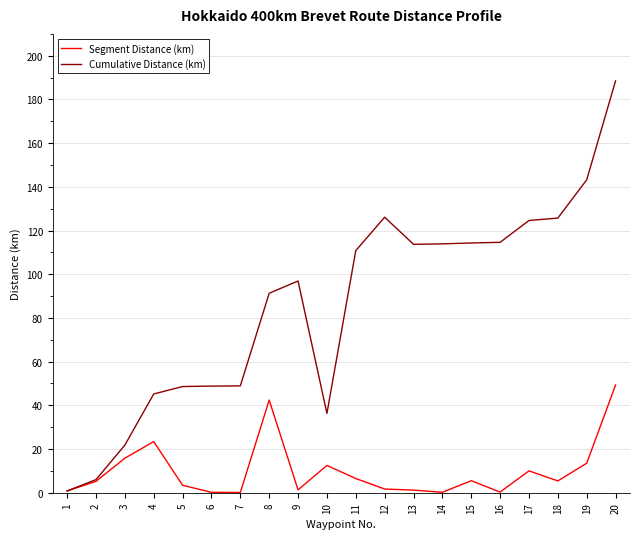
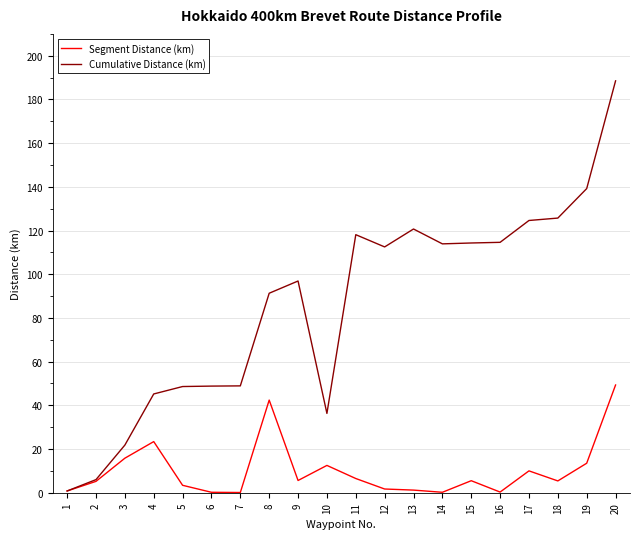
  {
    "Segment Distance (km)": {
      "3": 16,
      "4": 23,
      "5": 3,
      "6": 0,
      "7": 0,
      "8": 42,
-     "9": 1,
+     "9": 6,
      "10": 13,
      "11": 7,
      "12": 2,
      "13": 1,
      "14": 0,
      "15": 6,
      "16": 0,
      "17": 10,
      "18": 5,
      "19": 14,
      "20": 49
    },
    "Cumulative Distance (km)": {
      "3": 22,
      "4": 45,
      "5": 49,
      "6": 49,
      "7": 49,
      "8": 91,
      "9": 97,
      "10": 36,
-     "11": 111,
-     "12": 126,
-     "13": 114,
+     "11": 118,
+     "12": 113,
+     "13": 121,
      "14": 114,
      "15": 114,
      "16": 115,
      "17": 125,
      "18": 126,
-     "19": 143,
+     "19": 139,
      "20": 189
    }
  }
